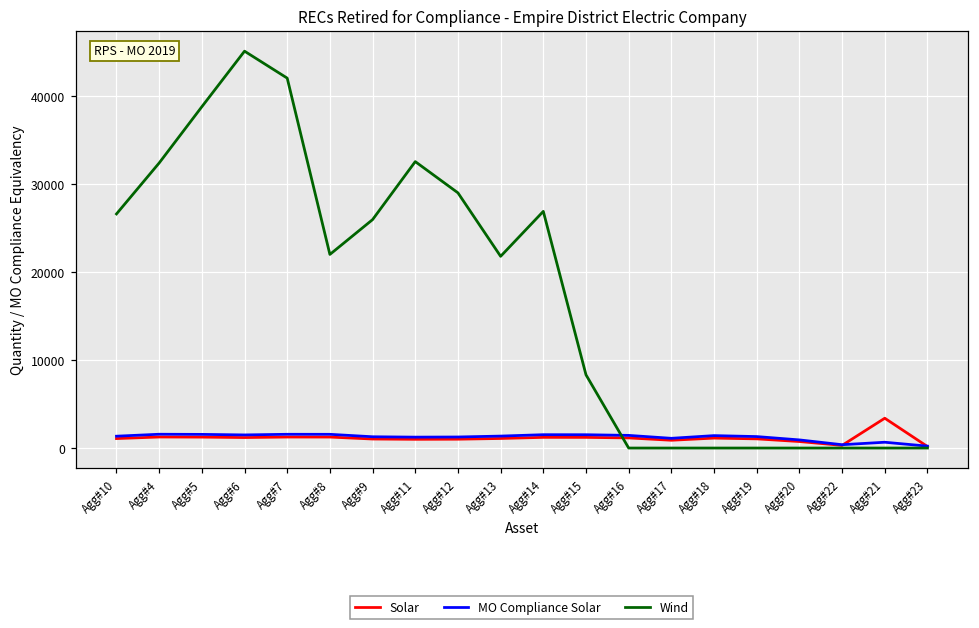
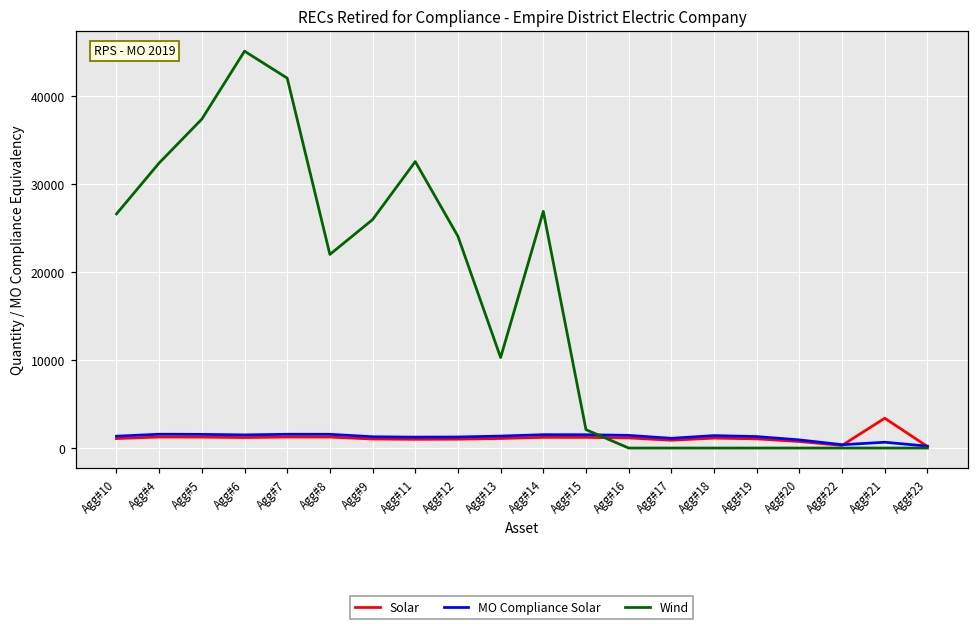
  {
    "Solar": {
      "Agg#21": 3000
    },
    "MO Compliance Solar": {
      "Agg#21": 1000
    },
    "Wind": {
      "Agg#10": 27000,
      "Agg#4": 32000,
-     "Agg#5": 39000,
+     "Agg#5": 37000,
      "Agg#6": 45000,
      "Agg#7": 42000,
      "Agg#8": 22000,
      "Agg#9": 26000,
      "Agg#11": 33000,
-     "Agg#12": 29000,
-     "Agg#13": 22000,
+     "Agg#12": 24000,
+     "Agg#13": 10000,
      "Agg#14": 27000,
-     "Agg#15": 8000,
+     "Agg#15": 2000,
      "Agg#16": 0,
      "Agg#17": 0,
      "Agg#18": 0,
      "Agg#19": 0,
      "Agg#20": 0,
      "Agg#21": 0
    }
  }
